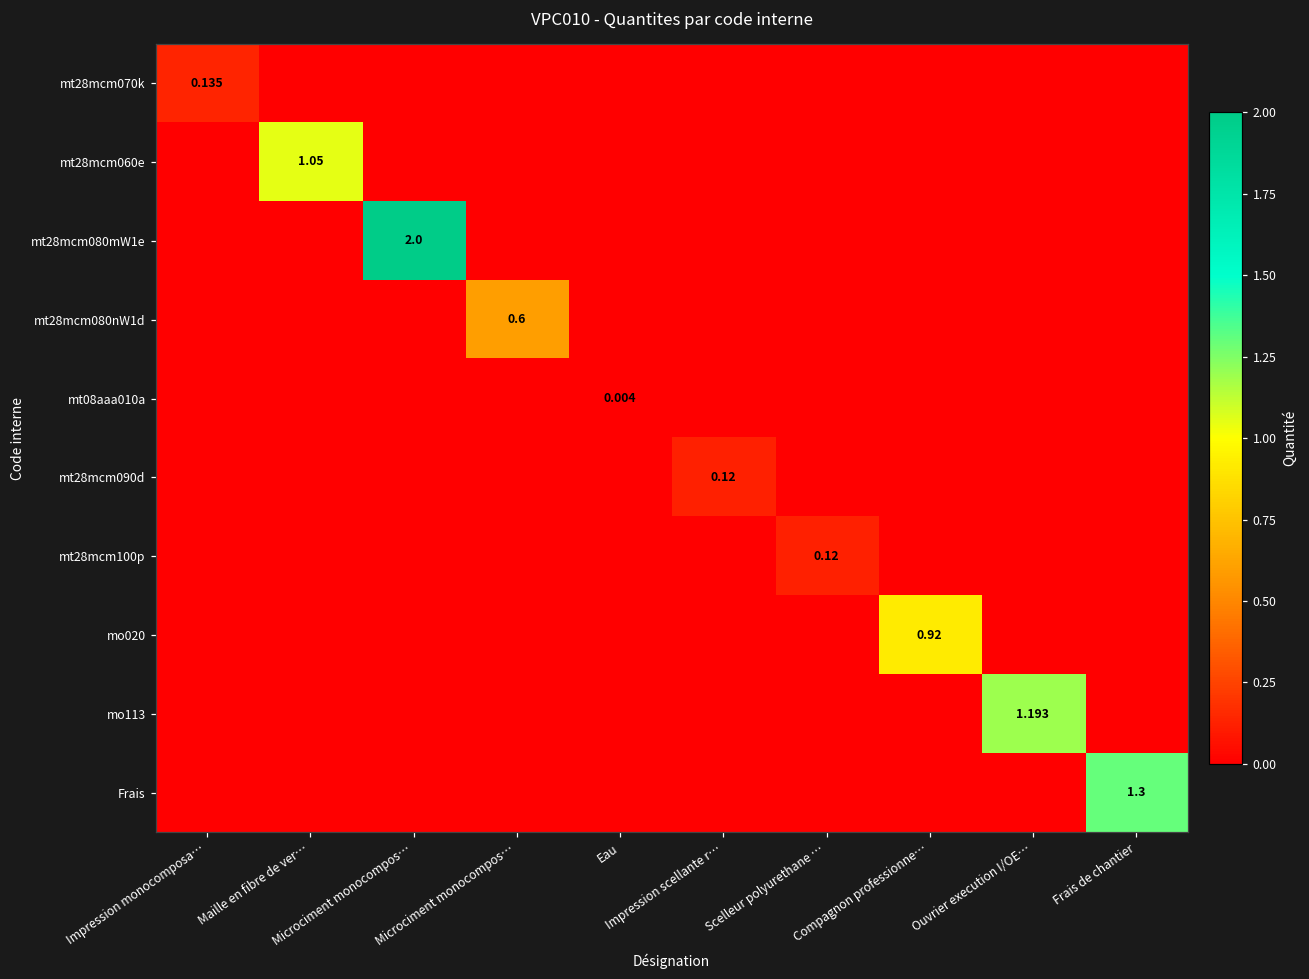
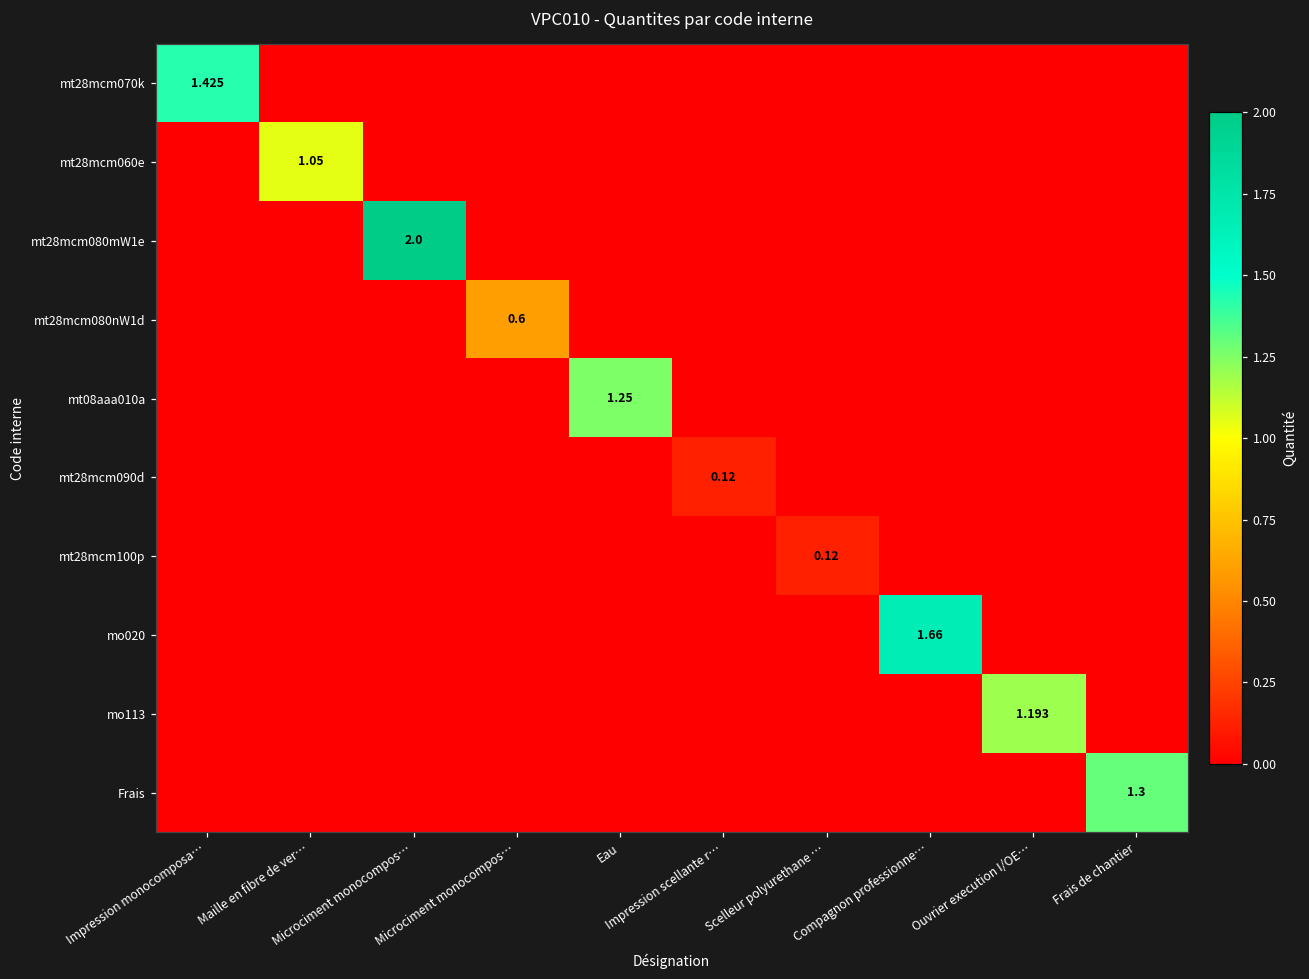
  {
    "mt28mcm070k": {
-     "Impression monocomposa…": 0.135
+     "Impression monocomposa…": 1.425
    },
    "mt28mcm060e": {
      "Maille en fibre de ver…": 1.05
    },
    "mt08aaa010a": {
-     "Eau": 0.004
+     "Eau": 1.25
    },
    "mt28mcm090d": {
      "Impression scellante r…": 0.12
    },
    "mt28mcm100p": {
      "Scelleur polyurethane …": 0.12
    },
    "mo020": {
-     "Compagnon professionne…": 0.92
+     "Compagnon professionne…": 1.66
    },
    "mo113": {
      "Ouvrier execution I/OE…": 1.193
    },
    "Frais": {
      "Frais de chantier": 1.3
    }
  }
